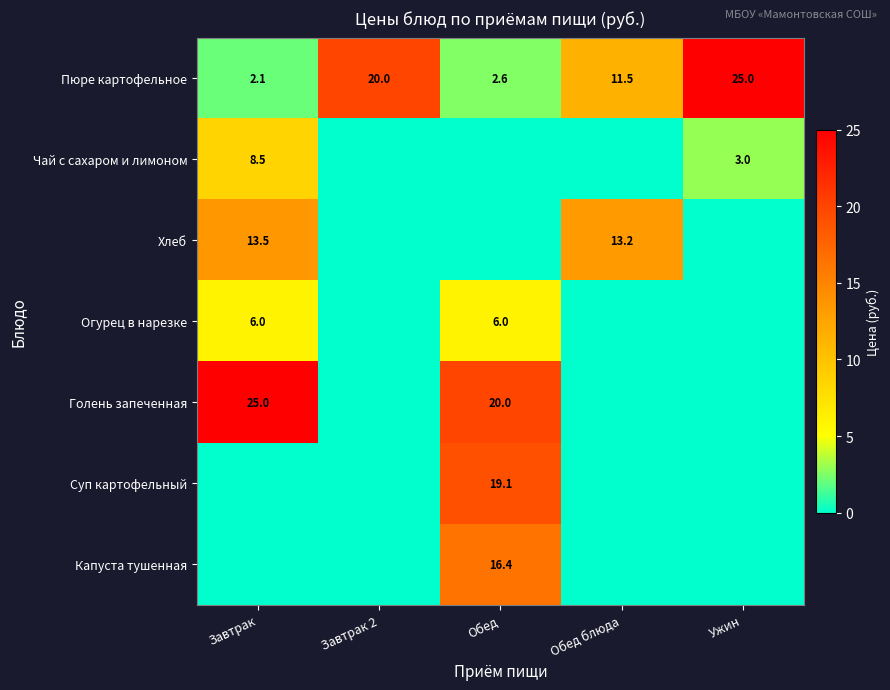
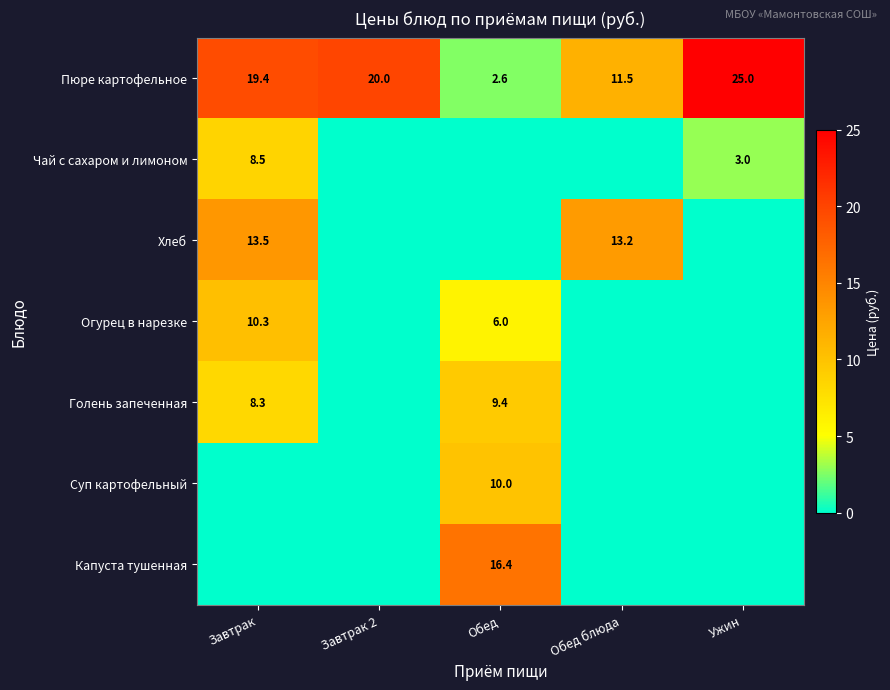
  {
    "Пюре картофельное": {
-     "Завтрак": 2.1,
+     "Завтрак": 19.4,
      "Завтрак 2": 20.0,
      "Обед": 2.6,
      "Обед блюда": 11.5,
      "Ужин": 25.0
    },
    "Чай с сахаром и лимоном": {
      "Завтрак": 8.5,
      "Ужин": 3.0
    },
    "Хлеб": {
      "Завтрак": 13.5,
      "Обед блюда": 13.2
    },
    "Огурец в нарезке": {
-     "Завтрак": 6.0,
+     "Завтрак": 10.3,
      "Обед": 6.0
    },
    "Голень запеченная": {
-     "Завтрак": 25.0,
-     "Обед": 20.0
+     "Завтрак": 8.3,
+     "Обед": 9.4
    },
    "Суп картофельный": {
-     "Обед": 19.1
+     "Обед": 10.0
    },
    "Капуста тушенная": {
      "Обед": 16.4
    }
  }
